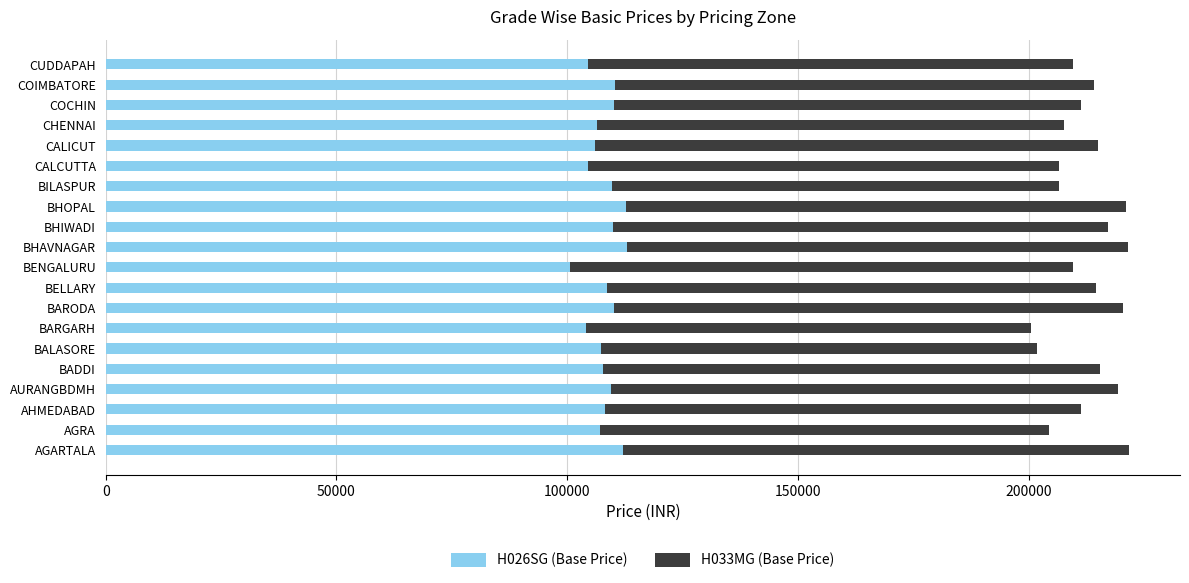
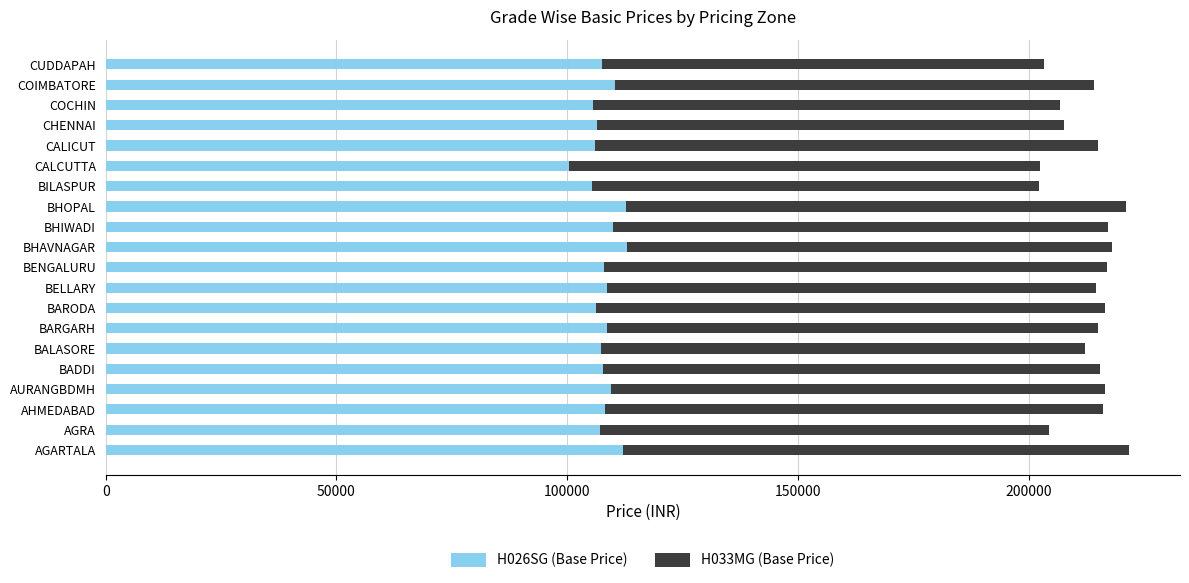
  {
    "H026SG (Base Price)": {
-     "CUDDAPAH": 105000,
+     "CUDDAPAH": 107000,
      "COIMBATORE": 110000,
-     "COCHIN": 110000,
+     "COCHIN": 106000,
      "CHENNAI": 106000,
      "CALICUT": 106000,
-     "CALCUTTA": 105000,
-     "BILASPUR": 110000,
+     "CALCUTTA": 100000,
+     "BILASPUR": 105000,
      "BHOPAL": 113000,
      "BHIWADI": 110000,
      "BHAVNAGAR": 113000,
-     "BENGALURU": 101000,
+     "BENGALURU": 108000,
      "BELLARY": 109000,
-     "BARODA": 110000,
-     "BARGARH": 104000,
+     "BARODA": 106000,
+     "BARGARH": 109000,
      "BALASORE": 107000,
      "BADDI": 108000,
      "AURANGBDMH": 110000,
      "AHMEDABAD": 108000,
      "AGRA": 107000,
      "AGARTALA": 112000
    },
    "H033MG (Base Price)": {
-     "CUDDAPAH": 105000,
+     "CUDDAPAH": 96000,
      "COIMBATORE": 104000,
      "COCHIN": 101000,
      "CHENNAI": 101000,
      "CALICUT": 109000,
      "CALCUTTA": 102000,
      "BILASPUR": 97000,
      "BHOPAL": 108000,
      "BHIWADI": 107000,
-     "BHAVNAGAR": 109000,
+     "BHAVNAGAR": 105000,
      "BENGALURU": 109000,
      "BELLARY": 106000,
      "BARODA": 110000,
-     "BARGARH": 97000,
-     "BALASORE": 95000,
+     "BARGARH": 106000,
+     "BALASORE": 105000,
      "BADDI": 108000,
-     "AURANGBDMH": 110000,
-     "AHMEDABAD": 103000,
+     "AURANGBDMH": 107000,
+     "AHMEDABAD": 108000,
      "AGRA": 97000,
      "AGARTALA": 110000
    }
  }
